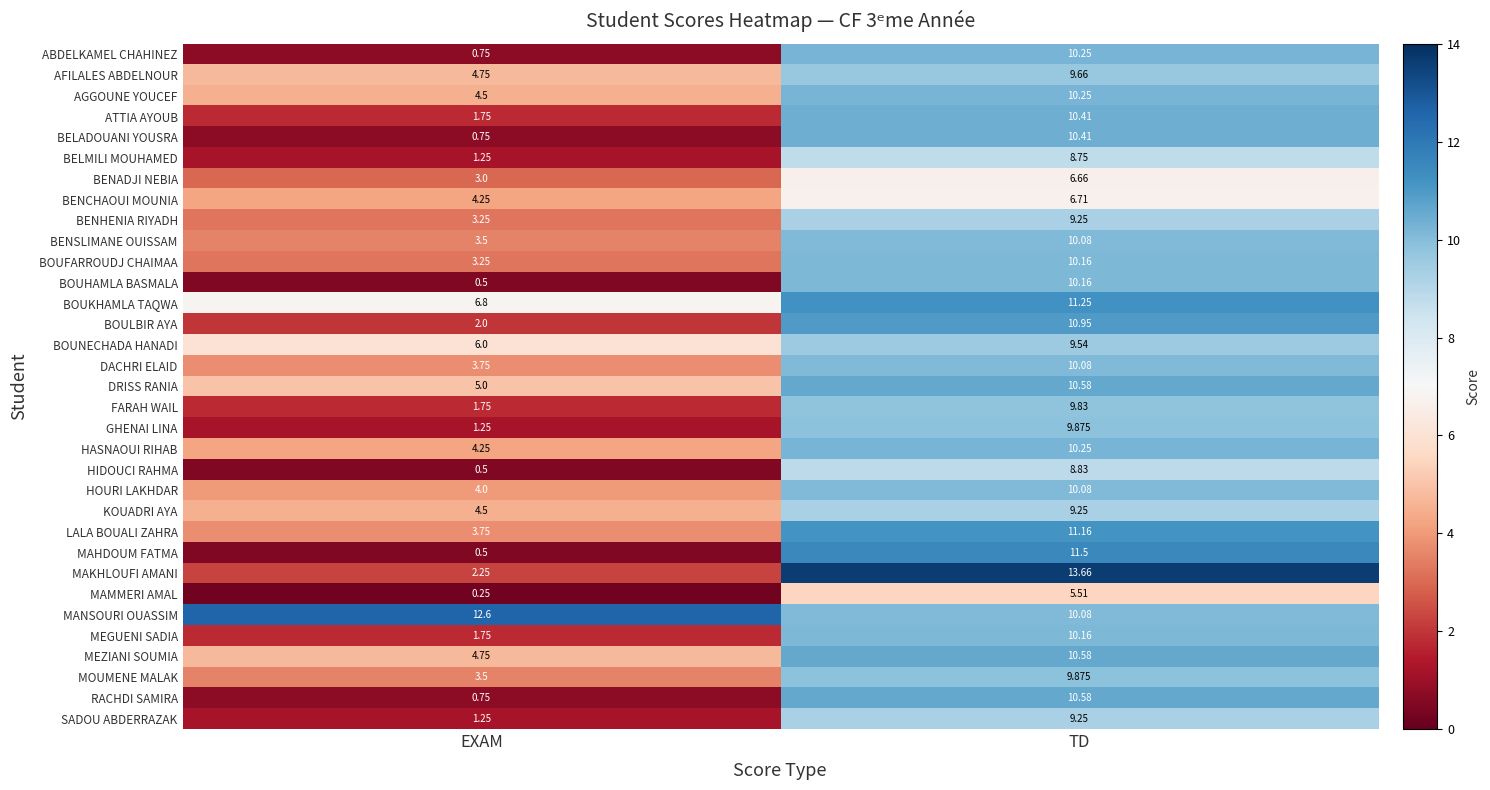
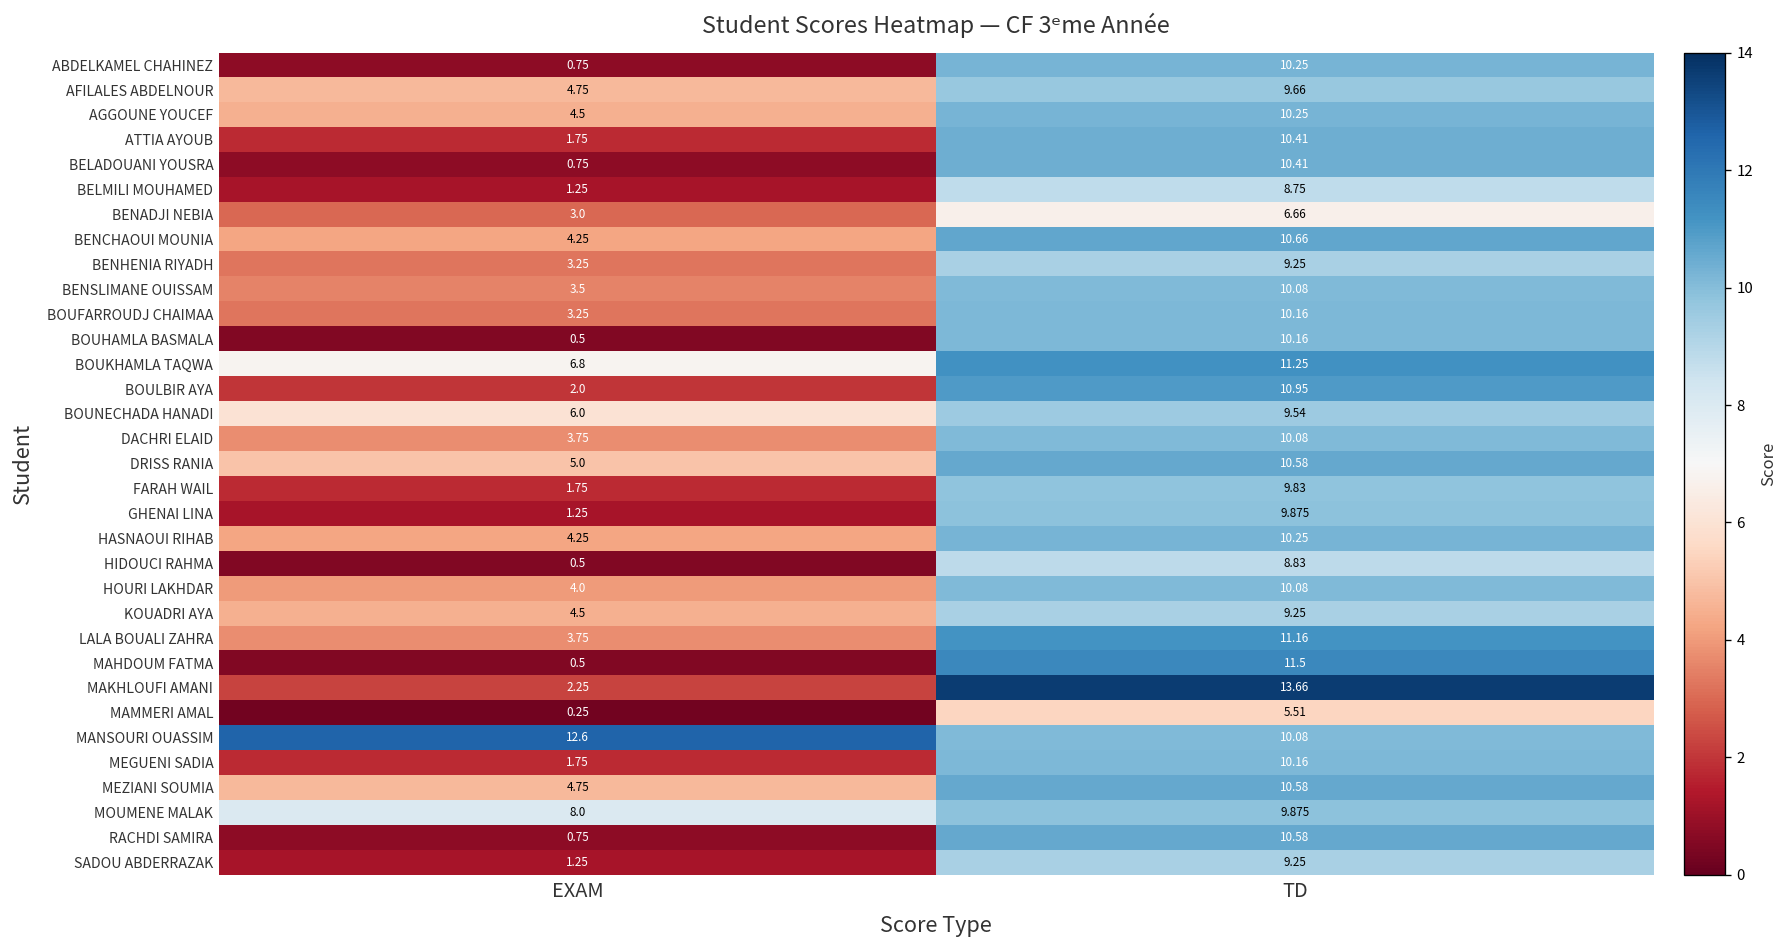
  {
    "ABDELKAMEL CHAHINEZ": {
      "EXAM": 0.75,
      "TD": 10.25
    },
    "AFILALES ABDELNOUR": {
      "EXAM": 4.75,
      "TD": 9.66
    },
    "AGGOUNE YOUCEF": {
      "EXAM": 4.5,
      "TD": 10.25
    },
    "ATTIA AYOUB": {
      "EXAM": 1.75,
      "TD": 10.41
    },
    "BELADOUANI YOUSRA": {
      "EXAM": 0.75,
      "TD": 10.41
    },
    "BELMILI MOUHAMED": {
      "EXAM": 1.25,
      "TD": 8.75
    },
    "BENADJI NEBIA": {
      "EXAM": 3.0,
      "TD": 6.66
    },
    "BENCHAOUI MOUNIA": {
      "EXAM": 4.25,
-     "TD": 6.71
+     "TD": 10.66
    },
    "BENHENIA RIYADH": {
      "EXAM": 3.25,
      "TD": 9.25
    },
    "BENSLIMANE OUISSAM": {
      "EXAM": 3.5,
      "TD": 10.08
    },
    "BOUFARROUDJ CHAIMAA": {
      "EXAM": 3.25,
      "TD": 10.16
    },
    "BOUHAMLA BASMALA": {
      "EXAM": 0.5,
      "TD": 10.16
    },
    "BOUKHAMLA TAQWA": {
      "EXAM": 6.8,
      "TD": 11.25
    },
    "BOULBIR AYA": {
      "EXAM": 2.0,
      "TD": 10.95
    },
    "BOUNECHADA HANADI": {
      "EXAM": 6.0,
      "TD": 9.54
    },
    "DACHRI ELAID": {
      "EXAM": 3.75,
      "TD": 10.08
    },
    "DRISS RANIA": {
      "EXAM": 5.0,
      "TD": 10.58
    },
    "FARAH WAIL": {
      "EXAM": 1.75,
      "TD": 9.83
    },
    "GHENAI LINA": {
      "EXAM": 1.25,
      "TD": 9.875
    },
    "HASNAOUI RIHAB": {
      "EXAM": 4.25,
      "TD": 10.25
    },
    "HIDOUCI RAHMA": {
      "EXAM": 0.5,
      "TD": 8.83
    },
    "HOURI LAKHDAR": {
      "EXAM": 4.0,
      "TD": 10.08
    },
    "KOUADRI AYA": {
      "EXAM": 4.5,
      "TD": 9.25
    },
    "LALA BOUALI ZAHRA": {
      "EXAM": 3.75,
      "TD": 11.16
    },
    "MAHDOUM FATMA": {
      "EXAM": 0.5,
      "TD": 11.5
    },
    "MAKHLOUFI AMANI": {
      "EXAM": 2.25,
      "TD": 13.66
    },
    "MAMMERI AMAL": {
      "EXAM": 0.25,
      "TD": 5.51
    },
    "MANSOURI OUASSIM": {
      "EXAM": 12.6,
      "TD": 10.08
    },
    "MEGUENI SADIA": {
      "EXAM": 1.75,
      "TD": 10.16
    },
    "MEZIANI SOUMIA": {
      "EXAM": 4.75,
      "TD": 10.58
    },
    "MOUMENE MALAK": {
-     "EXAM": 3.5,
+     "EXAM": 8.0,
      "TD": 9.875
    },
    "RACHDI SAMIRA": {
      "EXAM": 0.75,
      "TD": 10.58
    },
    "SADOU ABDERRAZAK": {
      "EXAM": 1.25,
      "TD": 9.25
    }
  }
